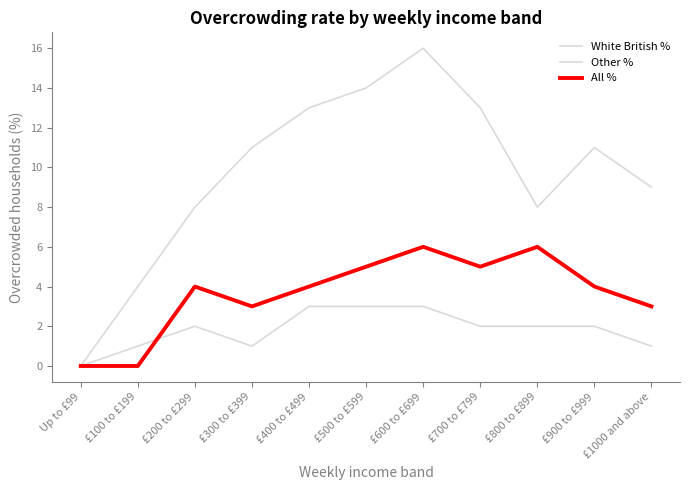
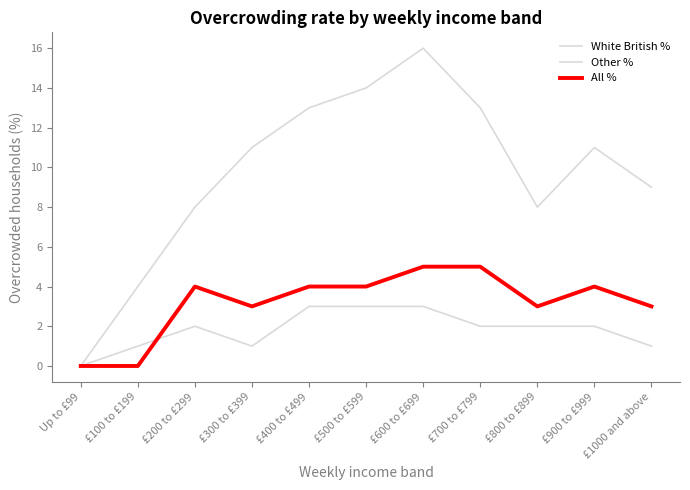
  {
    "All %": {
      "£100 to £199": 0,
      "£200 to £299": 4,
      "£300 to £399": 3,
      "£400 to £499": 4,
-     "£500 to £599": 5,
-     "£600 to £699": 6,
+     "£500 to £599": 4,
+     "£600 to £699": 5,
      "£700 to £799": 5,
-     "£800 to £899": 6,
+     "£800 to £899": 3,
      "£900 to £999": 4,
      "£1000 and above": 3
    }
  }
